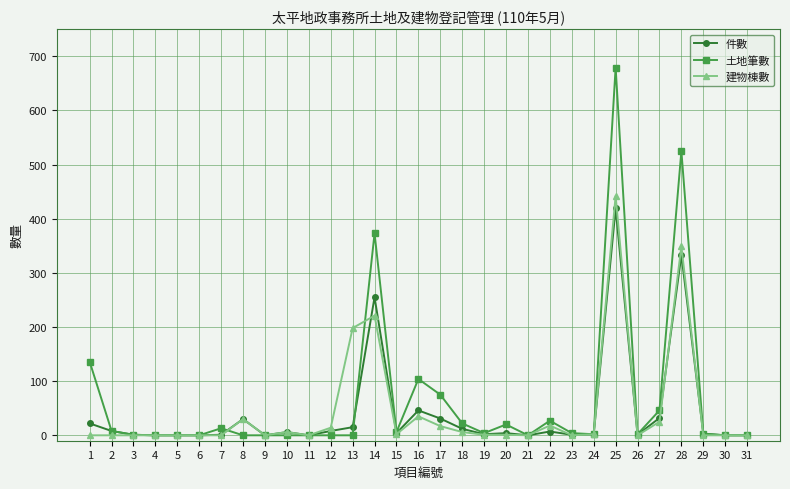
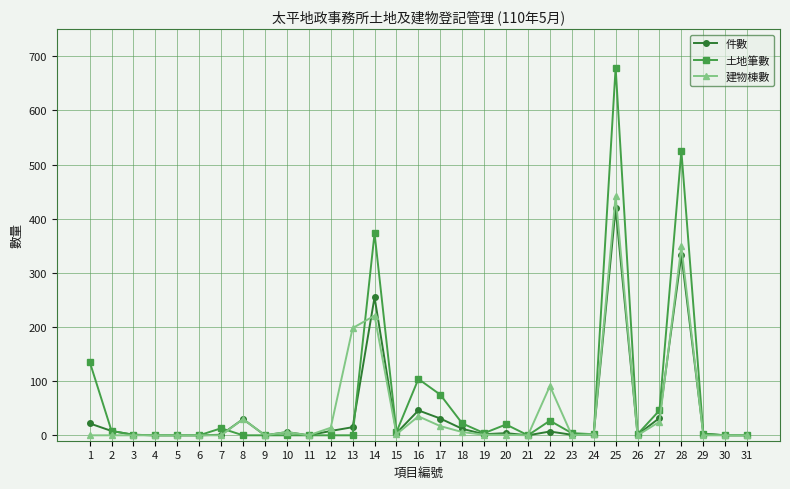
  {
    "建物棟數": {
      "1": 0,
      "2": 0,
      "12": 10,
      "13": 200,
      "14": 220,
      "16": 40,
      "17": 20,
      "18": 10,
-     "22": 20,
+     "22": 90,
      "25": 440,
      "27": 30,
      "28": 350
    }
  }
